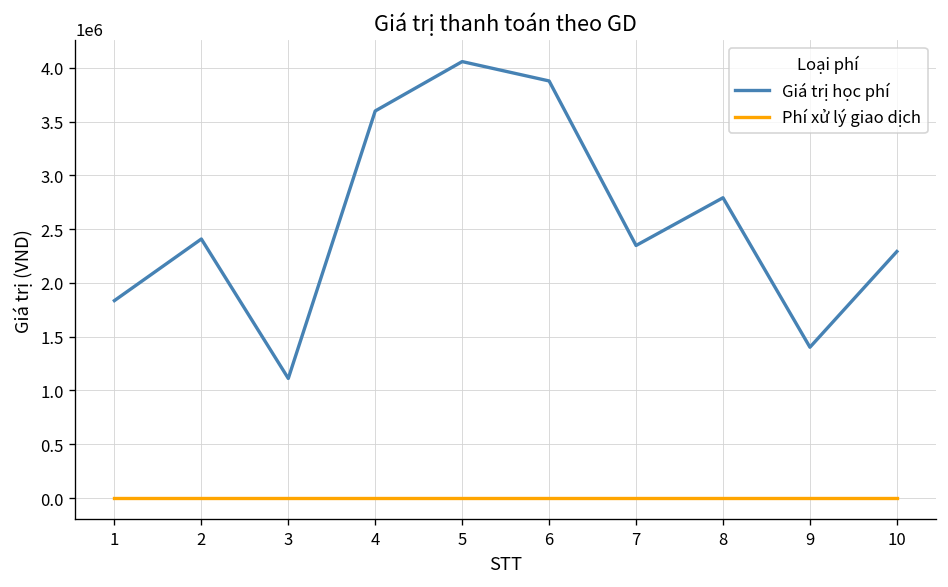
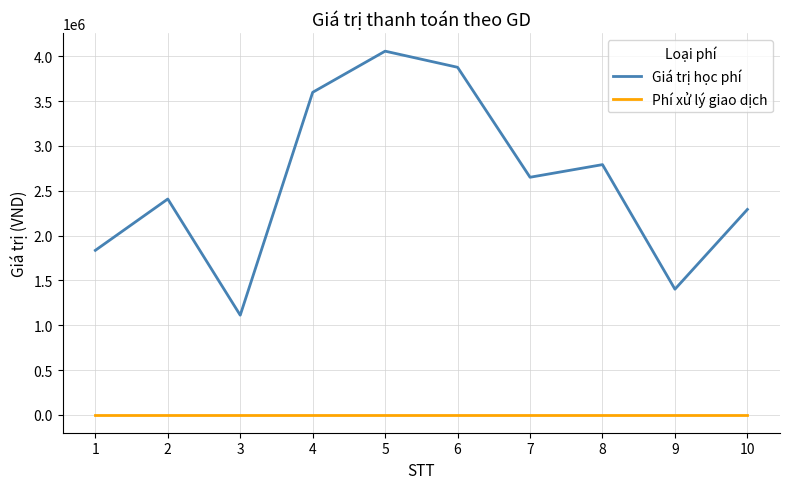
  {
    "Giá trị học phí": {
      "1": 1800000,
      "2": 2400000,
      "3": 1100000,
      "4": 3600000,
      "5": 4100000,
      "6": 3900000,
-     "7": 2300000,
+     "7": 2700000,
      "8": 2800000,
      "9": 1400000,
      "10": 2300000
    },
    "Phí xử lý giao dịch": {
      "1": 0,
      "2": 0,
      "3": 0,
      "4": 0,
      "5": 0,
      "6": 0,
      "7": 0,
      "8": 0,
      "9": 0,
      "10": 0
    }
  }
